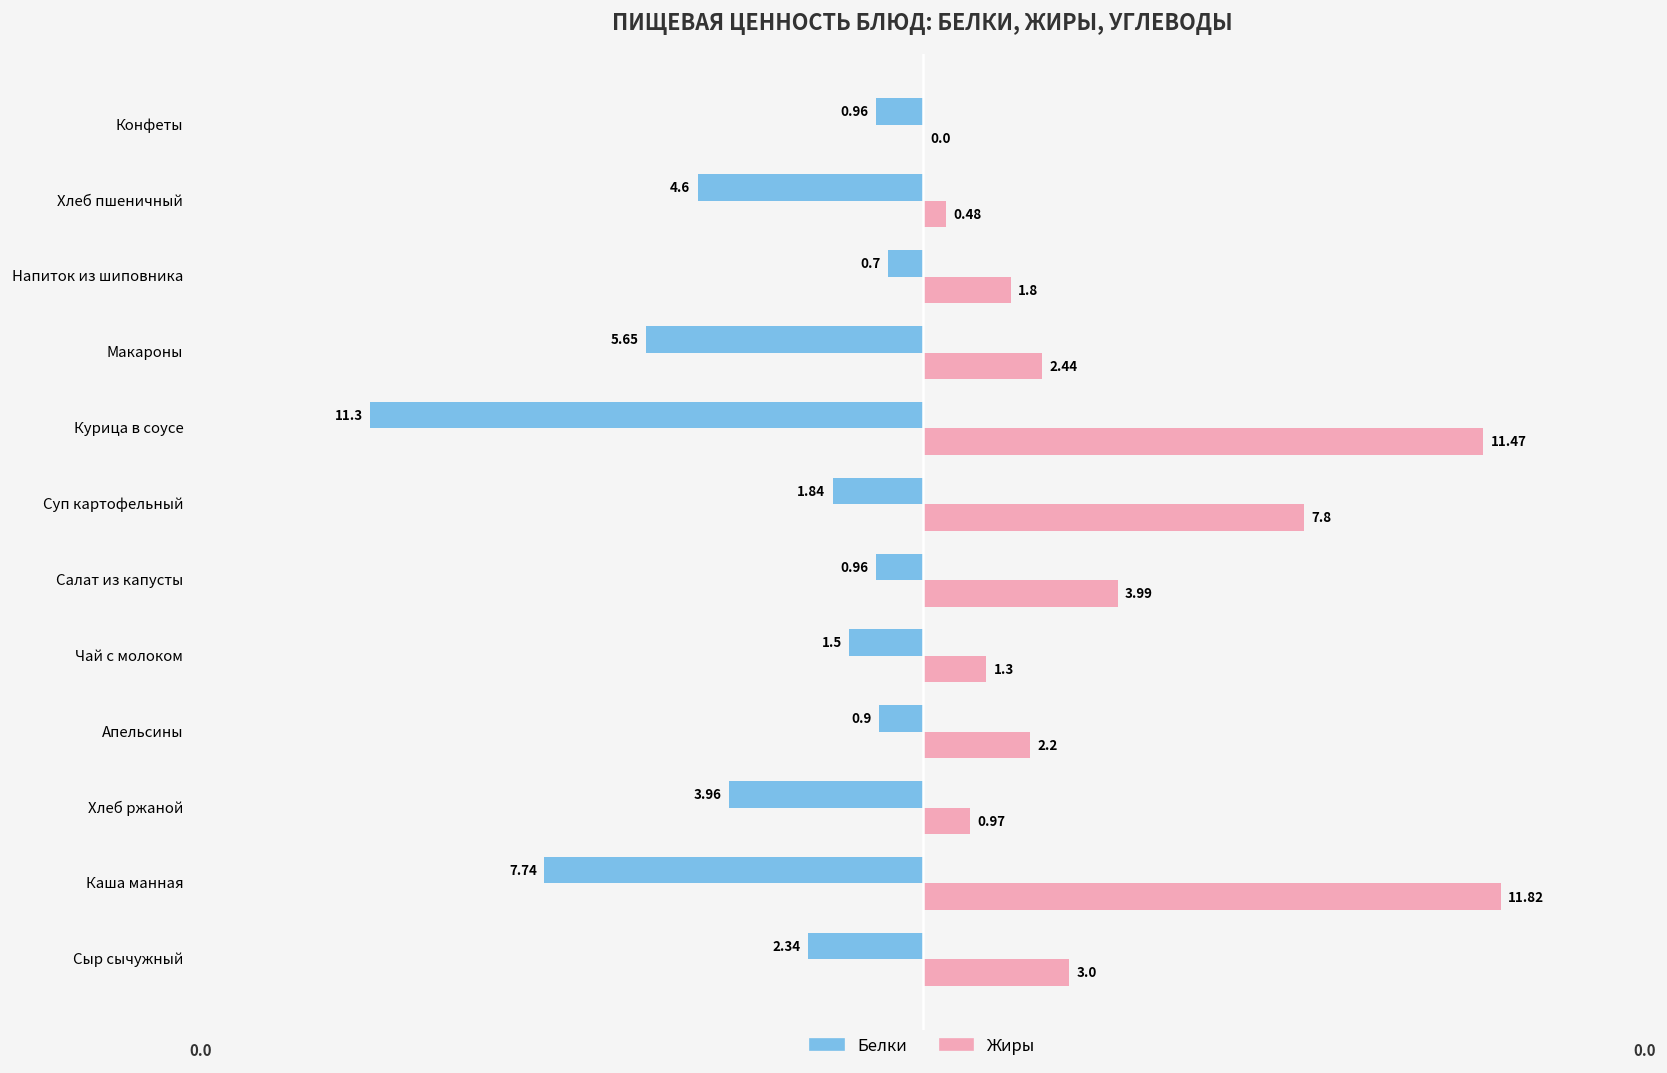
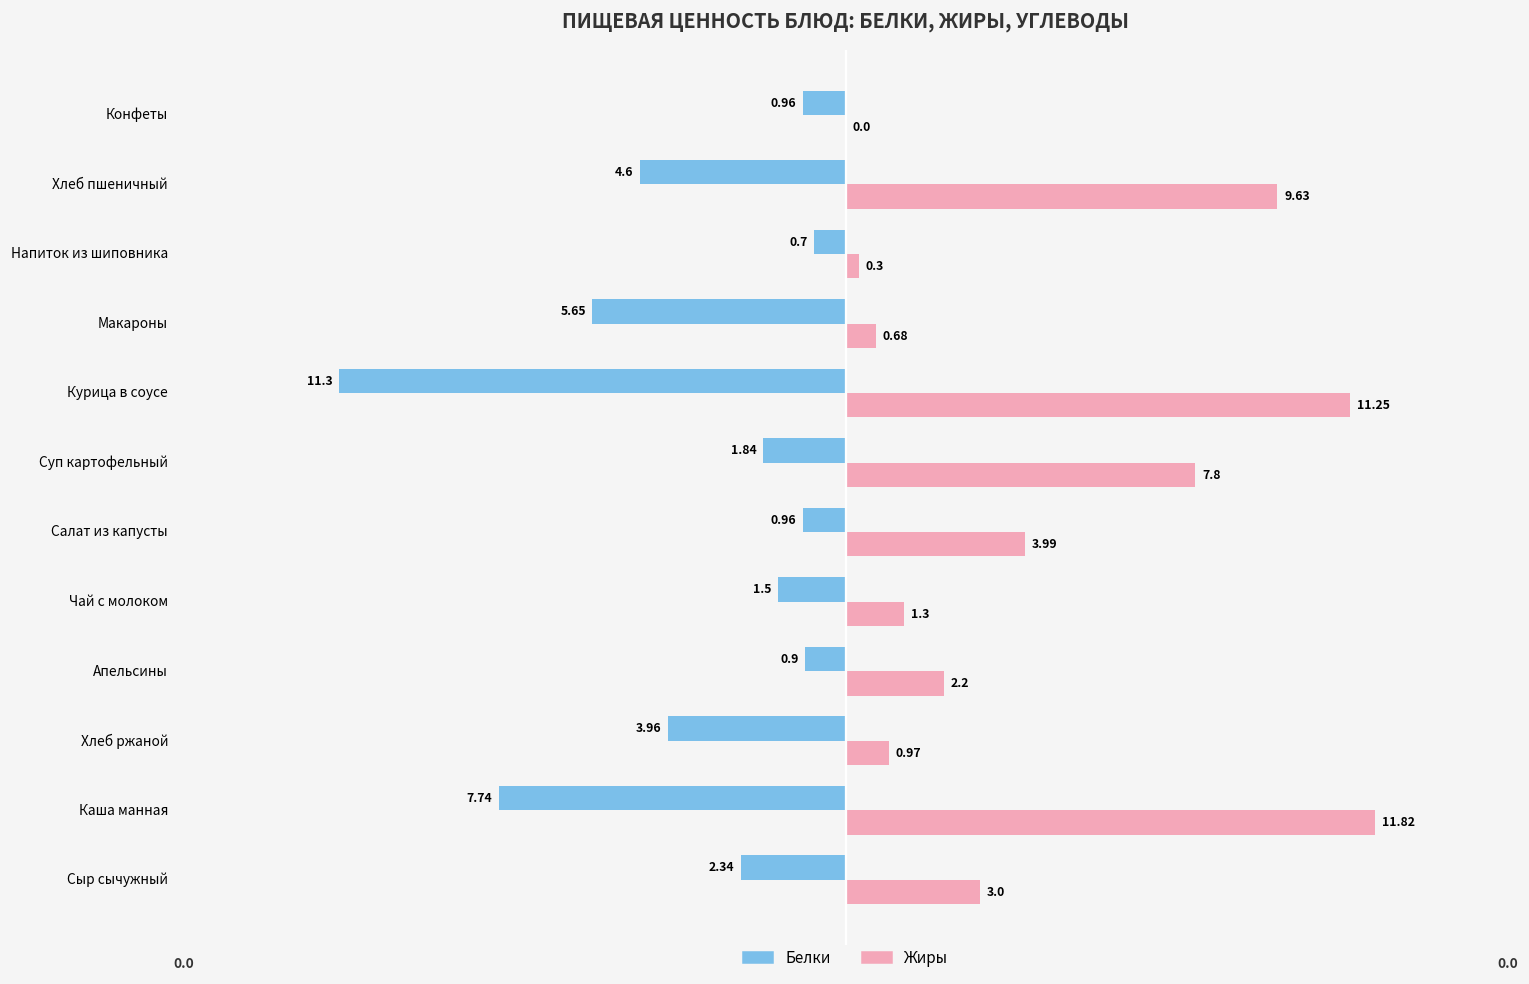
  {
    "Жиры": {
      "Конфеты": 0.0,
-     "Хлеб пшеничный": 0.48,
-     "Напиток из шиповника": 1.8,
-     "Макароны": 2.44,
-     "Курица в соусе": 11.47,
+     "Хлеб пшеничный": 9.63,
+     "Напиток из шиповника": 0.3,
+     "Макароны": 0.68,
+     "Курица в соусе": 11.25,
      "Суп картофельный": 7.8,
      "Салат из капусты": 3.99,
      "Чай с молоком": 1.3,
      "Апельсины": 2.2,
      "Хлеб ржаной": 0.97,
      "Каша манная": 11.82,
      "Сыр сычужный": 3.0
    }
  }
